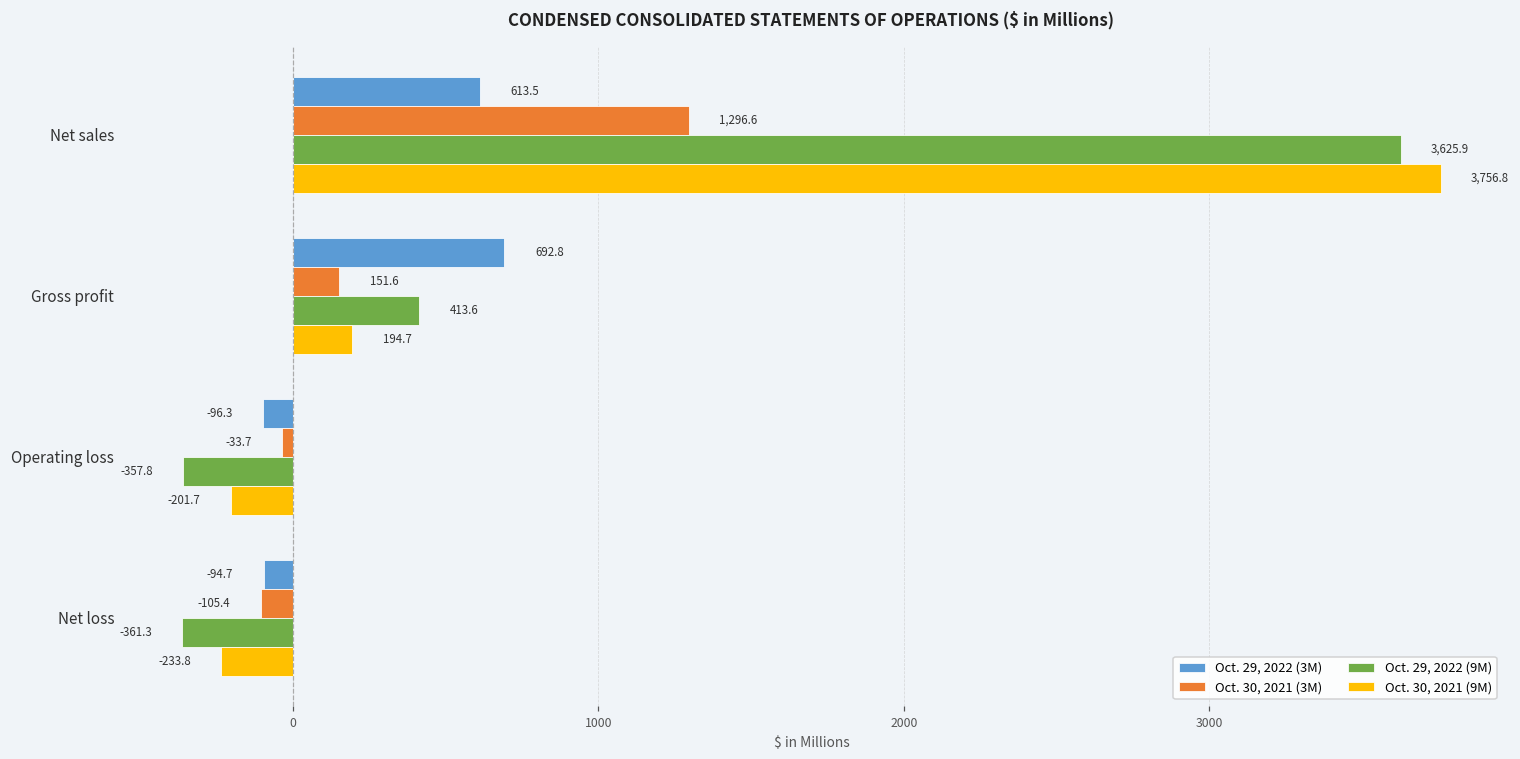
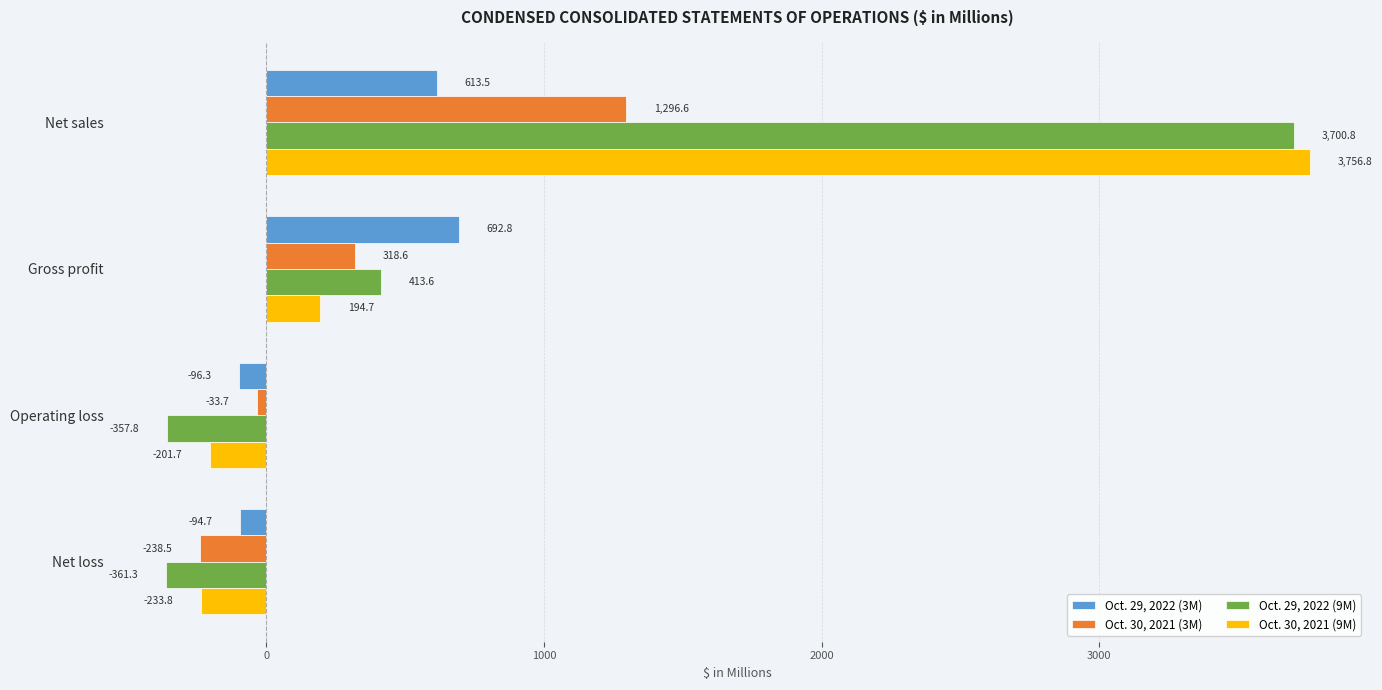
  {
    "Oct. 29, 2022 (3M)": {
      "Net sales": "610",
      "Gross profit": "690"
    },
    "Oct. 30, 2021 (3M)": {
-     "Gross profit": "151.6",
-     "Net loss": "-105.4"
+     "Gross profit": "318.6",
+     "Net loss": "-238.5"
    },
    "Oct. 29, 2022 (9M)": {
-     "Net sales": "3,625.9"
+     "Net sales": "3,700.8"
    },
    "Oct. 30, 2021 (9M)": {
      "Gross profit": "190",
      "Operating loss": "-200",
      "Net loss": "-230"
    }
  }
